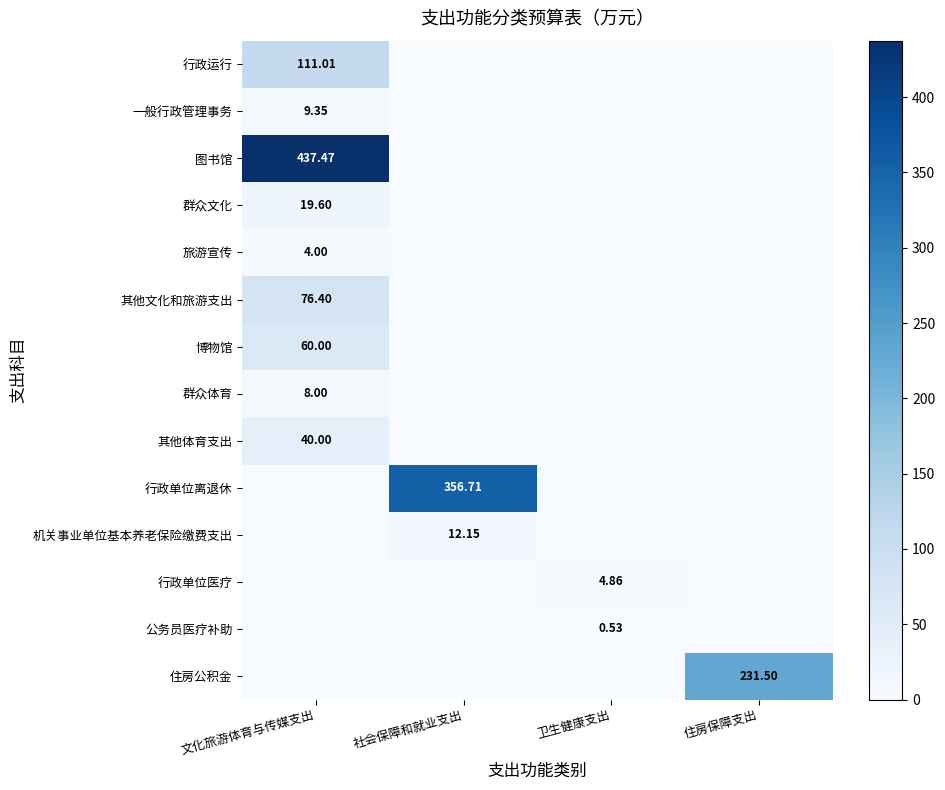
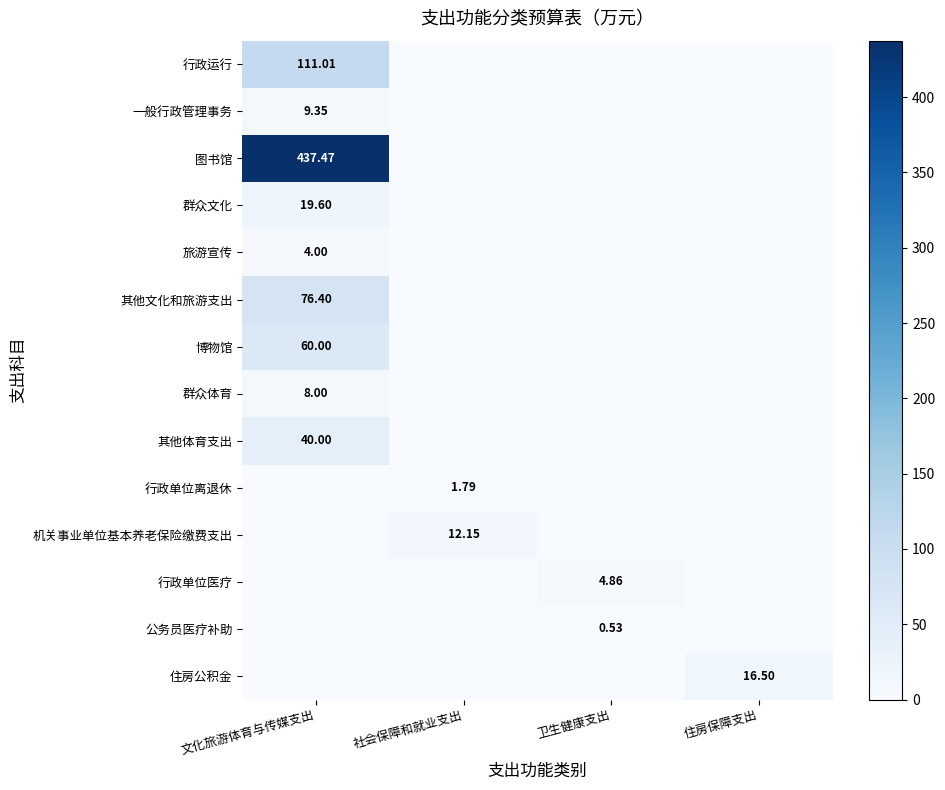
  {
    "行政运行": {
      "文化旅游体育与传媒支出": 111.01
    },
    "一般行政管理事务": {
      "文化旅游体育与传媒支出": 9.35
    },
    "图书馆": {
      "文化旅游体育与传媒支出": 437.47
    },
    "群众文化": {
      "文化旅游体育与传媒支出": 19.60
    },
    "旅游宣传": {
      "文化旅游体育与传媒支出": 4.00
    },
    "其他文化和旅游支出": {
      "文化旅游体育与传媒支出": 76.40
    },
    "博物馆": {
      "文化旅游体育与传媒支出": 60.00
    },
    "群众体育": {
      "文化旅游体育与传媒支出": 8.00
    },
    "其他体育支出": {
      "文化旅游体育与传媒支出": 40.00
    },
    "行政单位离退休": {
-     "社会保障和就业支出": 356.71
+     "社会保障和就业支出": 1.79
    },
    "机关事业单位基本养老保险缴费支出": {
      "社会保障和就业支出": 12.15
    },
    "行政单位医疗": {
      "卫生健康支出": 4.86
    },
    "公务员医疗补助": {
      "卫生健康支出": 0.53
    },
    "住房公积金": {
-     "住房保障支出": 231.50
+     "住房保障支出": 16.50
    }
  }
